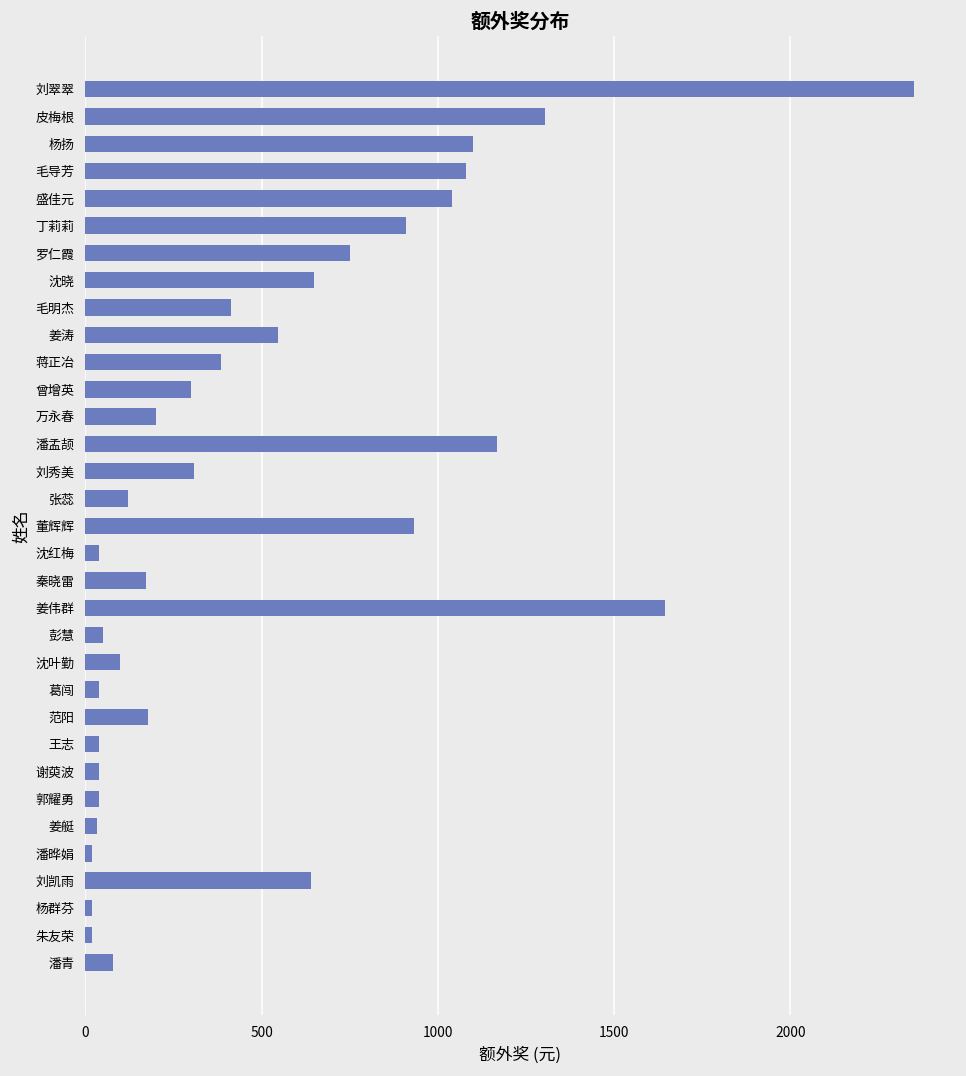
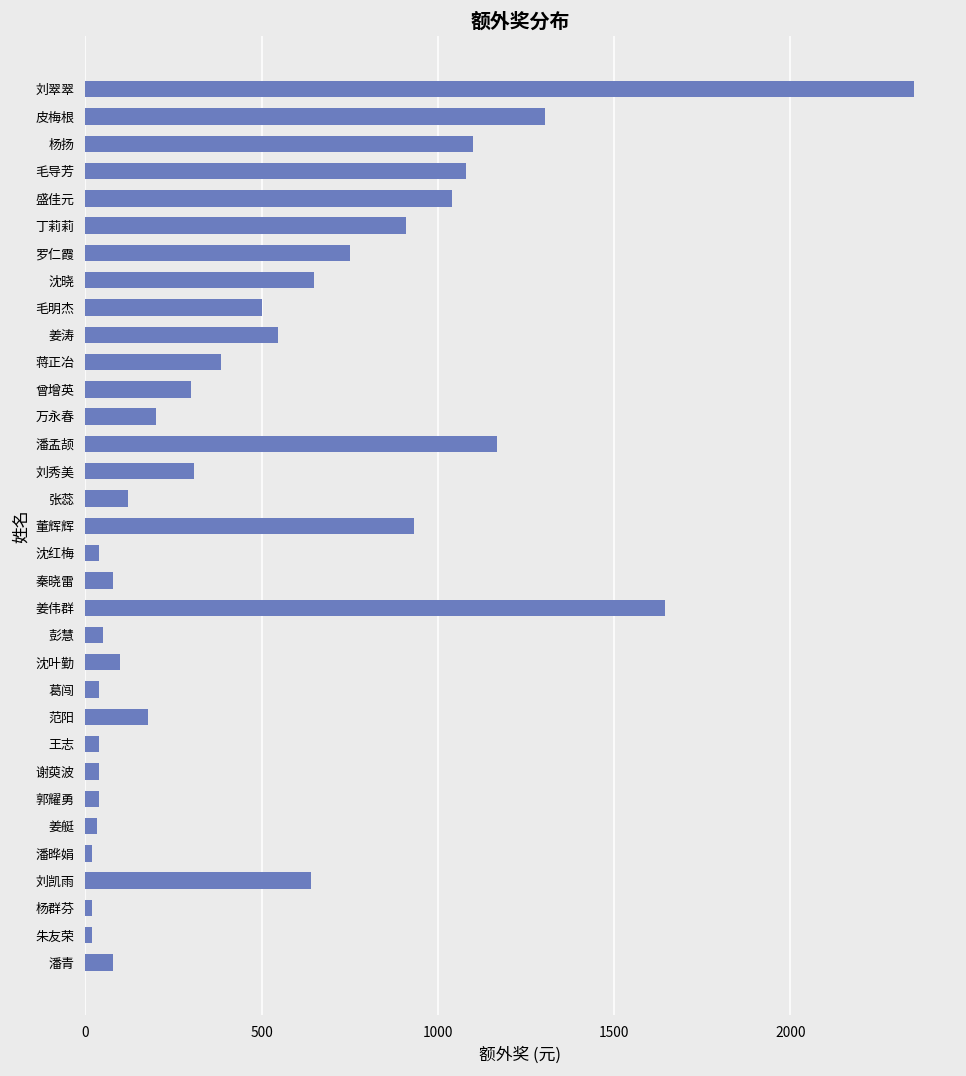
  {
    "刘翠翠": 2350,
    "皮梅根": 1300,
    "杨扬": 1100,
    "毛导芳": 1080,
    "盛佳元": 1040,
    "丁莉莉": 910,
    "罗仁霞": 750,
    "沈晓": 650,
-   "毛明杰": 410,
+   "毛明杰": 500,
    "姜涛": 550,
    "蒋正冶": 380,
    "曾增英": 300,
    "万永春": 200,
    "潘孟颉": 1170,
    "刘秀美": 310,
    "张蕊": 120,
    "董辉辉": 930,
    "沈红梅": 40,
-   "秦晓雷": 170,
+   "秦晓雷": 80,
    "姜伟群": 1640,
    "彭慧": 50,
    "沈叶勤": 100,
    "葛闯": 40,
    "范阳": 180,
    "王志": 40,
    "谢萸波": 40,
    "郭耀勇": 40,
    "姜艇": 30,
    "潘晔娟": 20,
    "刘凯雨": 640,
    "杨群芬": 20,
    "朱友荣": 20,
    "潘青": 80
  }
